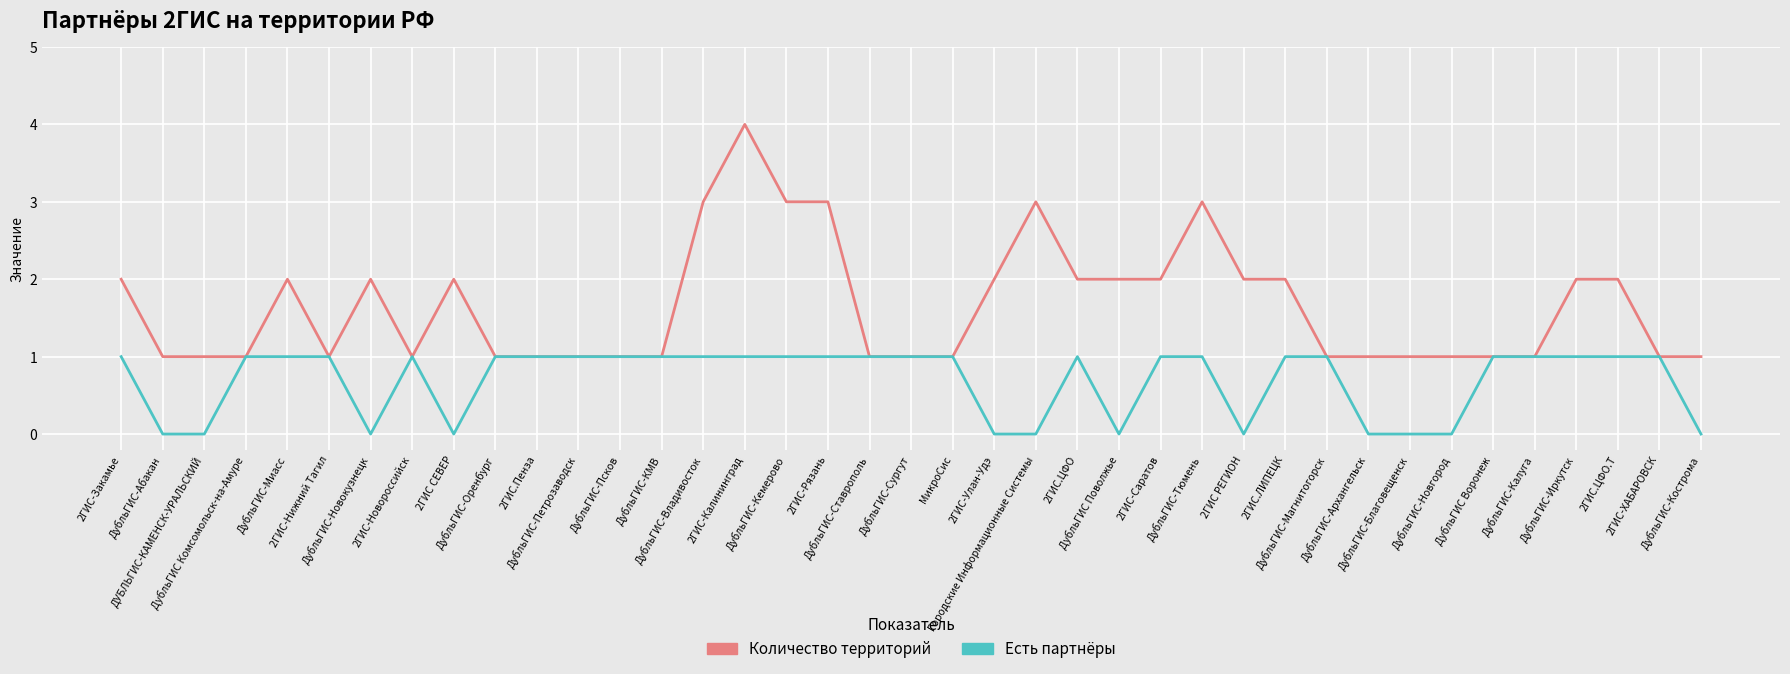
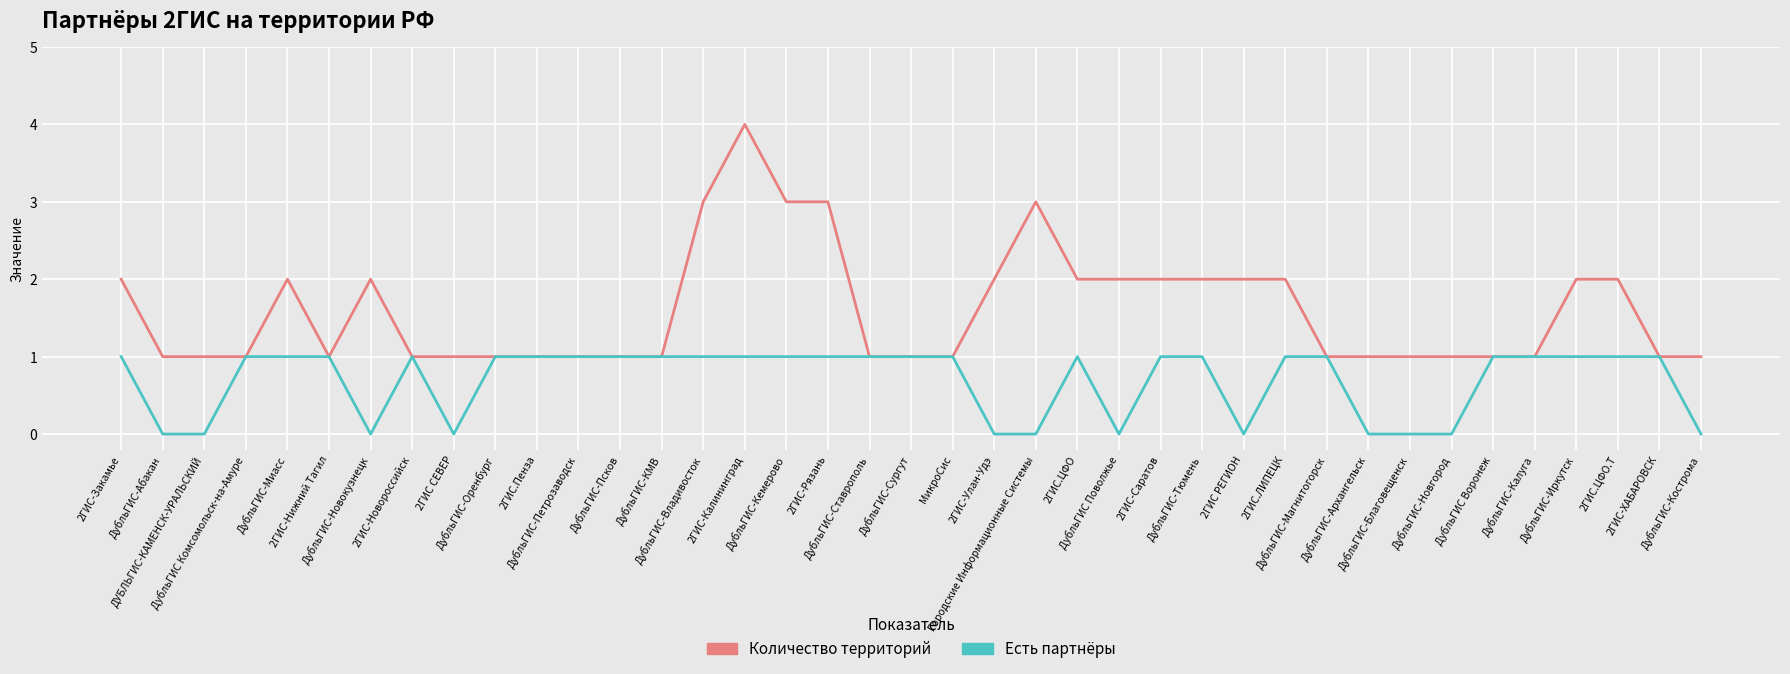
  {
    "Количество территорий": {
      "2ГИС-Закамье": 2,
      "ДубльГИС-Абакан": 1,
      "ДУБЛЬГИС-КАМЕНСК-УРАЛЬСКИЙ": 1,
      "ДубльГИС-Миасс": 2,
      "ДубльГИС-Новокузнецк": 2,
-     "2ГИС СЕВЕР": 2,
+     "2ГИС СЕВЕР": 1,
      "ДубльГИС-Владивосток": 3,
      "2ГИС-Калининград": 4,
      "ДубльГИС-Кемерово": 3,
      "2ГИС-Рязань": 3,
      "2ГИС-Улан-Удэ": 2,
      "Городские Информационные Системы": 3,
      "2ГИС.ЦФО": 2,
      "ДубльГИС Поволжье": 2,
      "2ГИС-Саратов": 2,
-     "ДубльГИС-Тюмень": 3,
+     "ДубльГИС-Тюмень": 2,
      "2ГИС РЕГИОН": 2,
      "2ГИС.ЛИПЕЦК": 2,
      "ДубльГИС-Архангельск": 1,
      "ДубльГИС-Благовещенск": 1,
      "ДубльГИС-Новгород": 1,
      "ДубльГИС-Иркутск": 2,
      "2ГИС.ЦФО.Т": 2,
      "ДубльГИС-Кострома": 1
    },
    "Есть партнёры": {
      "2ГИС-Закамье": 1,
      "ДубльГИС-Абакан": 0,
      "ДУБЛЬГИС-КАМЕНСК-УРАЛЬСКИЙ": 0,
      "ДубльГИС-Миасс": 1,
      "ДубльГИС-Новокузнецк": 0,
      "2ГИС СЕВЕР": 0,
      "ДубльГИС-Владивосток": 1,
      "2ГИС-Калининград": 1,
      "ДубльГИС-Кемерово": 1,
      "2ГИС-Рязань": 1,
      "2ГИС-Улан-Удэ": 0,
      "Городские Информационные Системы": 0,
      "2ГИС.ЦФО": 1,
      "ДубльГИС Поволжье": 0,
      "2ГИС-Саратов": 1,
      "ДубльГИС-Тюмень": 1,
      "2ГИС РЕГИОН": 0,
      "2ГИС.ЛИПЕЦК": 1,
      "ДубльГИС-Архангельск": 0,
      "ДубльГИС-Благовещенск": 0,
      "ДубльГИС-Новгород": 0,
      "ДубльГИС-Иркутск": 1,
      "2ГИС.ЦФО.Т": 1,
      "ДубльГИС-Кострома": 0
    }
  }
